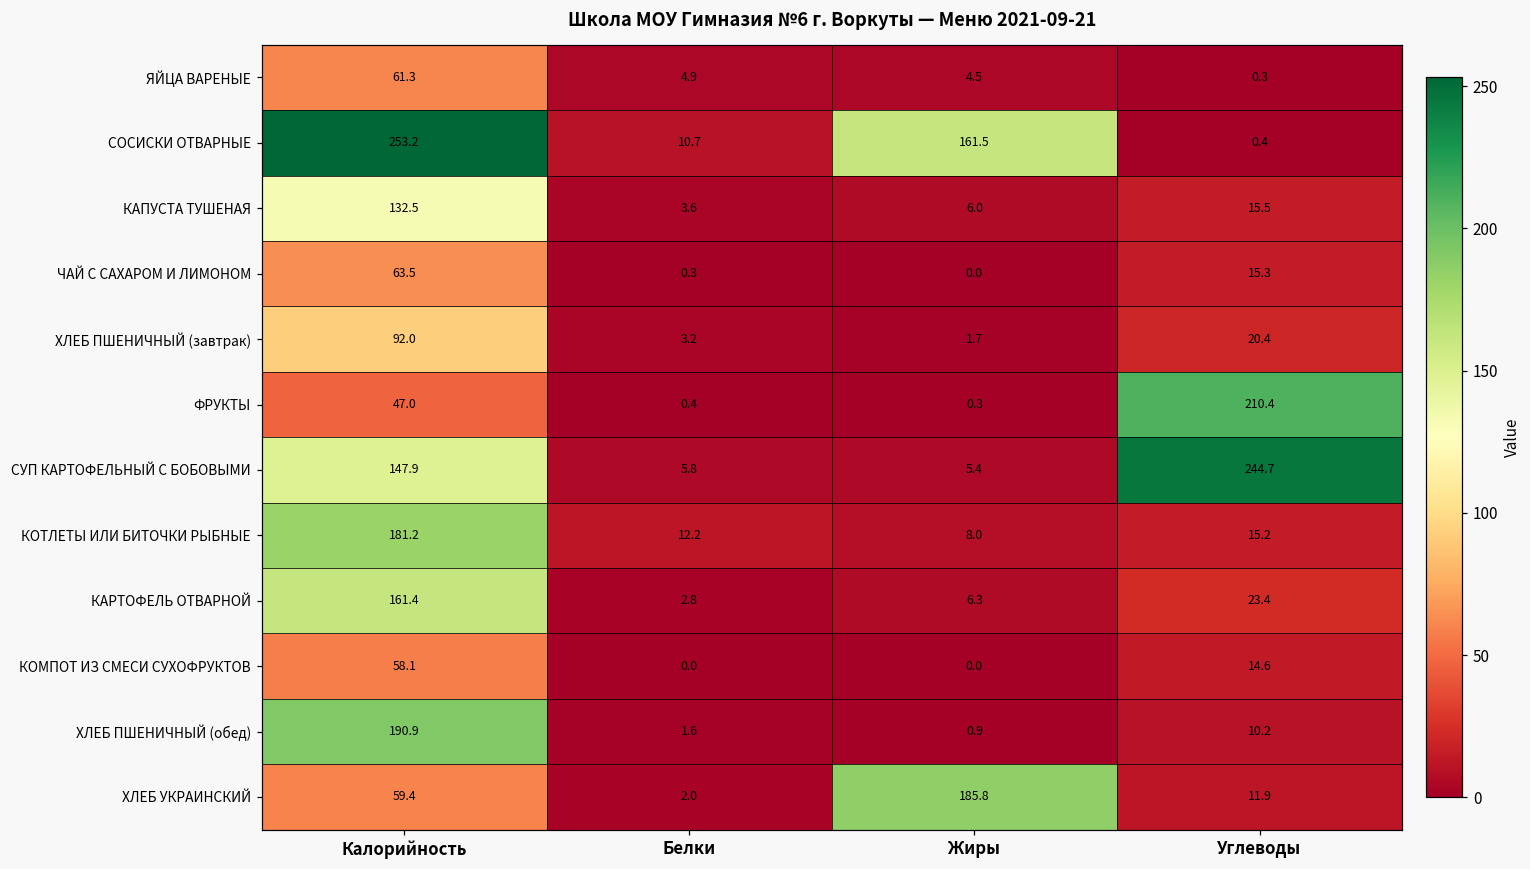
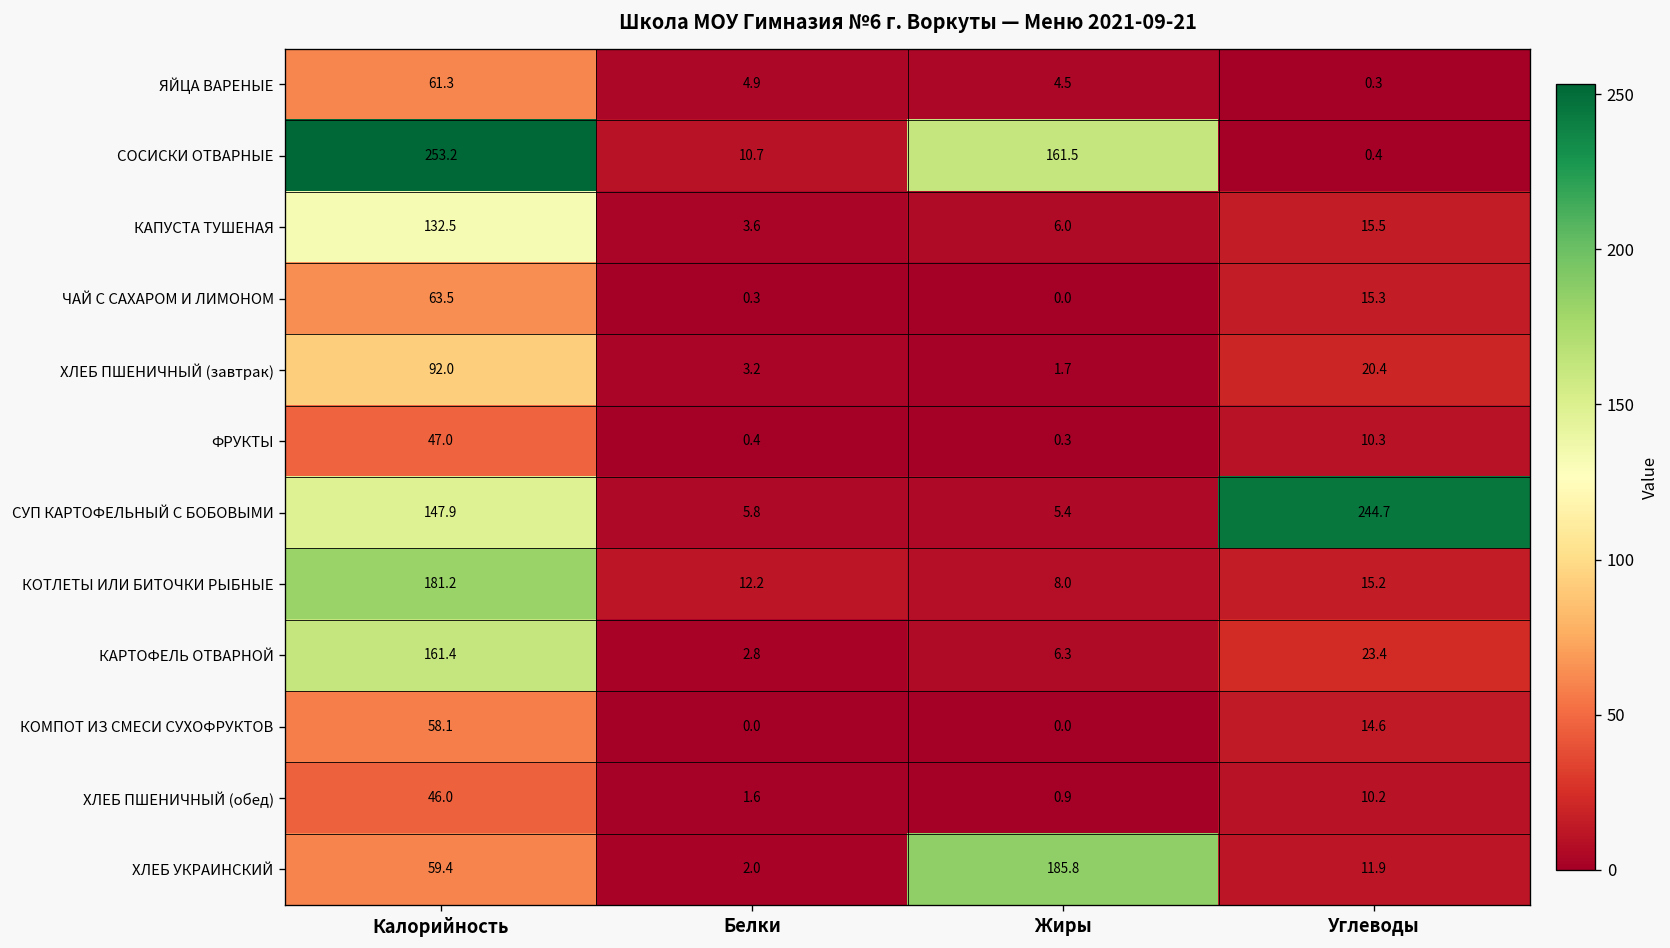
  {
    "ЯЙЦА ВАРЕНЫЕ": {
      "Калорийность": 61.3,
      "Белки": 4.9,
      "Жиры": 4.5,
      "Углеводы": 0.3
    },
    "СОСИСКИ ОТВАРНЫЕ": {
      "Калорийность": 253.2,
      "Белки": 10.7,
      "Жиры": 161.5,
      "Углеводы": 0.4
    },
    "КАПУСТА ТУШЕНАЯ": {
      "Калорийность": 132.5,
      "Белки": 3.6,
      "Жиры": 6.0,
      "Углеводы": 15.5
    },
    "ЧАЙ С САХАРОМ И ЛИМОНОМ": {
      "Калорийность": 63.5,
      "Белки": 0.3,
      "Жиры": 0.0,
      "Углеводы": 15.3
    },
    "ХЛЕБ ПШЕНИЧНЫЙ (завтрак)": {
      "Калорийность": 92.0,
      "Белки": 3.2,
      "Жиры": 1.7,
      "Углеводы": 20.4
    },
    "ФРУКТЫ": {
      "Калорийность": 47.0,
      "Белки": 0.4,
      "Жиры": 0.3,
-     "Углеводы": 210.4
+     "Углеводы": 10.3
    },
    "СУП КАРТОФЕЛЬНЫЙ С БОБОВЫМИ": {
      "Калорийность": 147.9,
      "Белки": 5.8,
      "Жиры": 5.4,
      "Углеводы": 244.7
    },
    "КОТЛЕТЫ ИЛИ БИТОЧКИ РЫБНЫЕ": {
      "Калорийность": 181.2,
      "Белки": 12.2,
      "Жиры": 8.0,
      "Углеводы": 15.2
    },
    "КАРТОФЕЛЬ ОТВАРНОЙ": {
      "Калорийность": 161.4,
      "Белки": 2.8,
      "Жиры": 6.3,
      "Углеводы": 23.4
    },
    "КОМПОТ ИЗ СМЕСИ СУХОФРУКТОВ": {
      "Калорийность": 58.1,
      "Белки": 0.0,
      "Жиры": 0.0,
      "Углеводы": 14.6
    },
    "ХЛЕБ ПШЕНИЧНЫЙ (обед)": {
-     "Калорийность": 190.9,
+     "Калорийность": 46.0,
      "Белки": 1.6,
      "Жиры": 0.9,
      "Углеводы": 10.2
    },
    "ХЛЕБ УКРАИНСКИЙ": {
      "Калорийность": 59.4,
      "Белки": 2.0,
      "Жиры": 185.8,
      "Углеводы": 11.9
    }
  }
